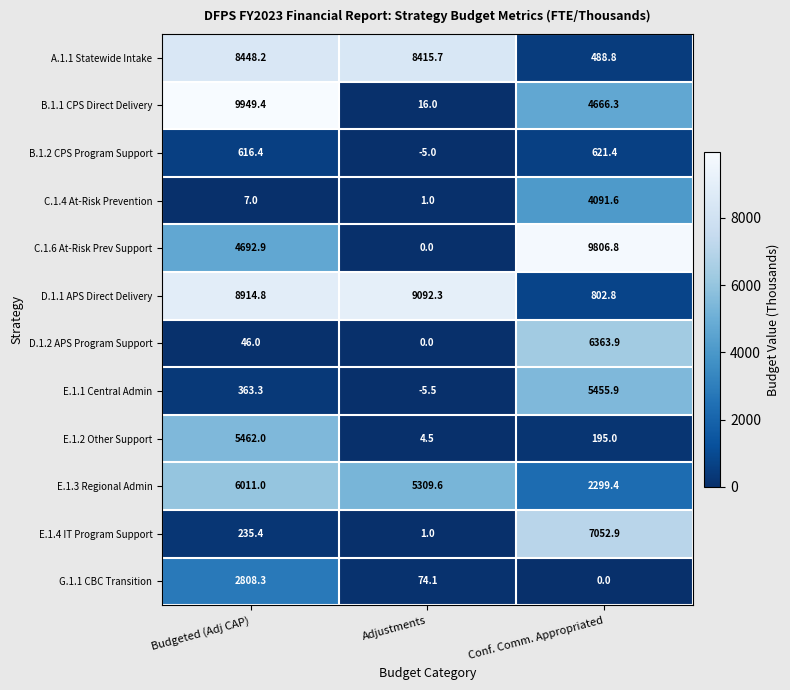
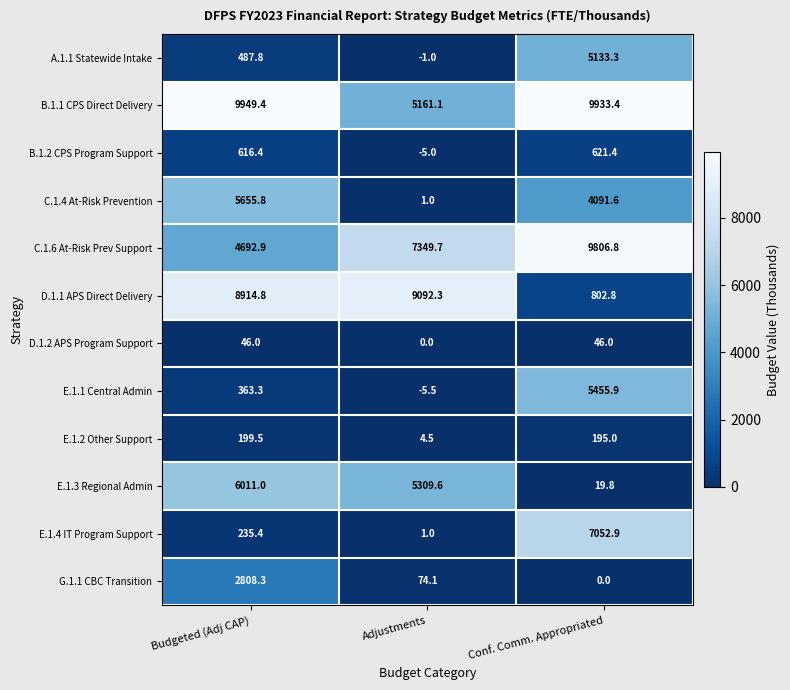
  {
    "A.1.1 Statewide Intake": {
-     "Budgeted (Adj CAP)": 8448.2,
-     "Adjustments": 8415.7,
-     "Conf. Comm. Appropriated": 488.8
+     "Budgeted (Adj CAP)": 487.8,
+     "Adjustments": -1.0,
+     "Conf. Comm. Appropriated": 5133.3
    },
    "B.1.1 CPS Direct Delivery": {
      "Budgeted (Adj CAP)": 9949.4,
-     "Adjustments": 16.0,
-     "Conf. Comm. Appropriated": 4666.3
+     "Adjustments": 5161.1,
+     "Conf. Comm. Appropriated": 9933.4
    },
    "B.1.2 CPS Program Support": {
      "Budgeted (Adj CAP)": 616.4,
      "Adjustments": -5.0,
      "Conf. Comm. Appropriated": 621.4
    },
    "C.1.4 At-Risk Prevention": {
-     "Budgeted (Adj CAP)": 7.0,
+     "Budgeted (Adj CAP)": 5655.8,
      "Adjustments": 1.0,
      "Conf. Comm. Appropriated": 4091.6
    },
    "C.1.6 At-Risk Prev Support": {
      "Budgeted (Adj CAP)": 4692.9,
-     "Adjustments": 0.0,
+     "Adjustments": 7349.7,
      "Conf. Comm. Appropriated": 9806.8
    },
    "D.1.1 APS Direct Delivery": {
      "Budgeted (Adj CAP)": 8914.8,
      "Adjustments": 9092.3,
      "Conf. Comm. Appropriated": 802.8
    },
    "D.1.2 APS Program Support": {
      "Budgeted (Adj CAP)": 46.0,
      "Adjustments": 0.0,
-     "Conf. Comm. Appropriated": 6363.9
+     "Conf. Comm. Appropriated": 46.0
    },
    "E.1.1 Central Admin": {
      "Budgeted (Adj CAP)": 363.3,
      "Adjustments": -5.5,
      "Conf. Comm. Appropriated": 5455.9
    },
    "E.1.2 Other Support": {
-     "Budgeted (Adj CAP)": 5462.0,
+     "Budgeted (Adj CAP)": 199.5,
      "Adjustments": 4.5,
      "Conf. Comm. Appropriated": 195.0
    },
    "E.1.3 Regional Admin": {
      "Budgeted (Adj CAP)": 6011.0,
      "Adjustments": 5309.6,
-     "Conf. Comm. Appropriated": 2299.4
+     "Conf. Comm. Appropriated": 19.8
    },
    "E.1.4 IT Program Support": {
      "Budgeted (Adj CAP)": 235.4,
      "Adjustments": 1.0,
      "Conf. Comm. Appropriated": 7052.9
    },
    "G.1.1 CBC Transition": {
      "Budgeted (Adj CAP)": 2808.3,
      "Adjustments": 74.1,
      "Conf. Comm. Appropriated": 0.0
    }
  }
